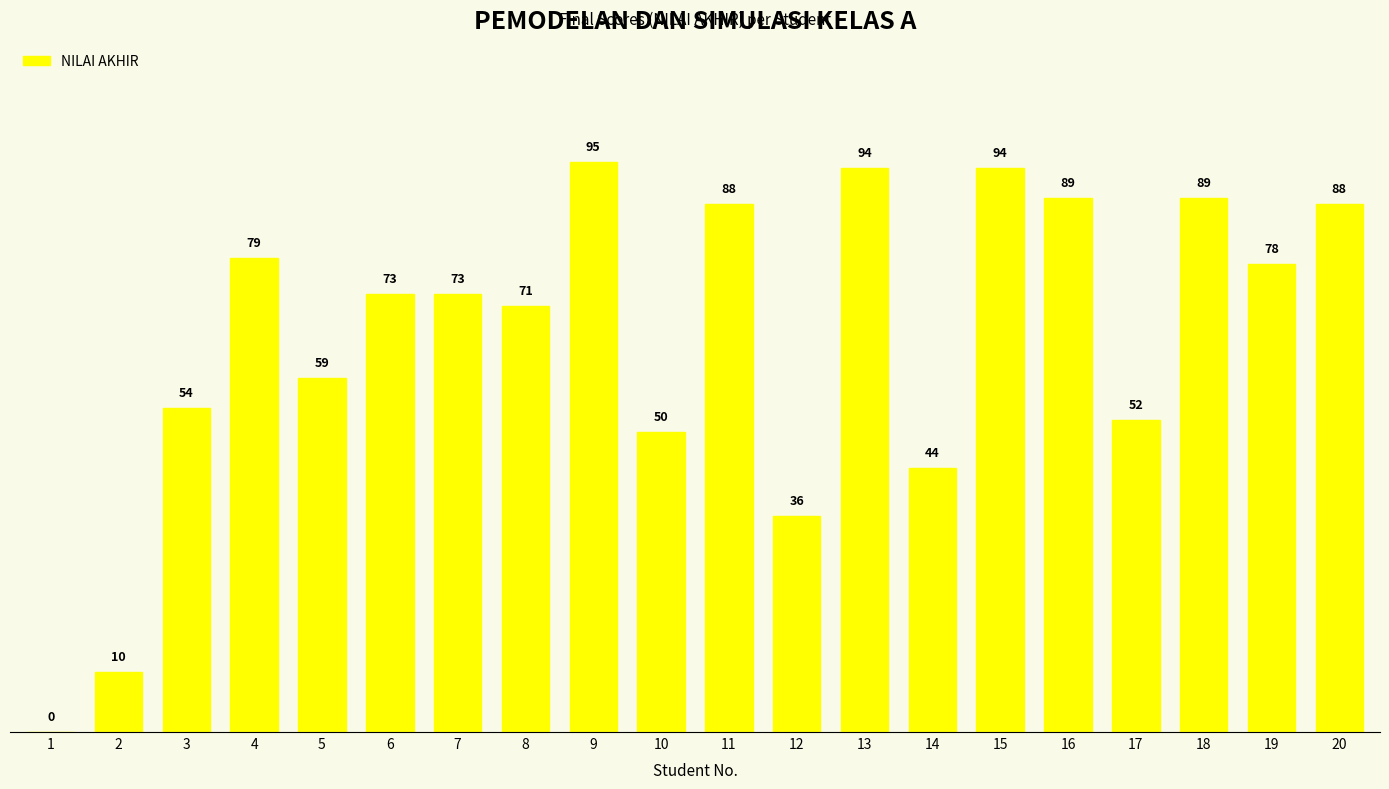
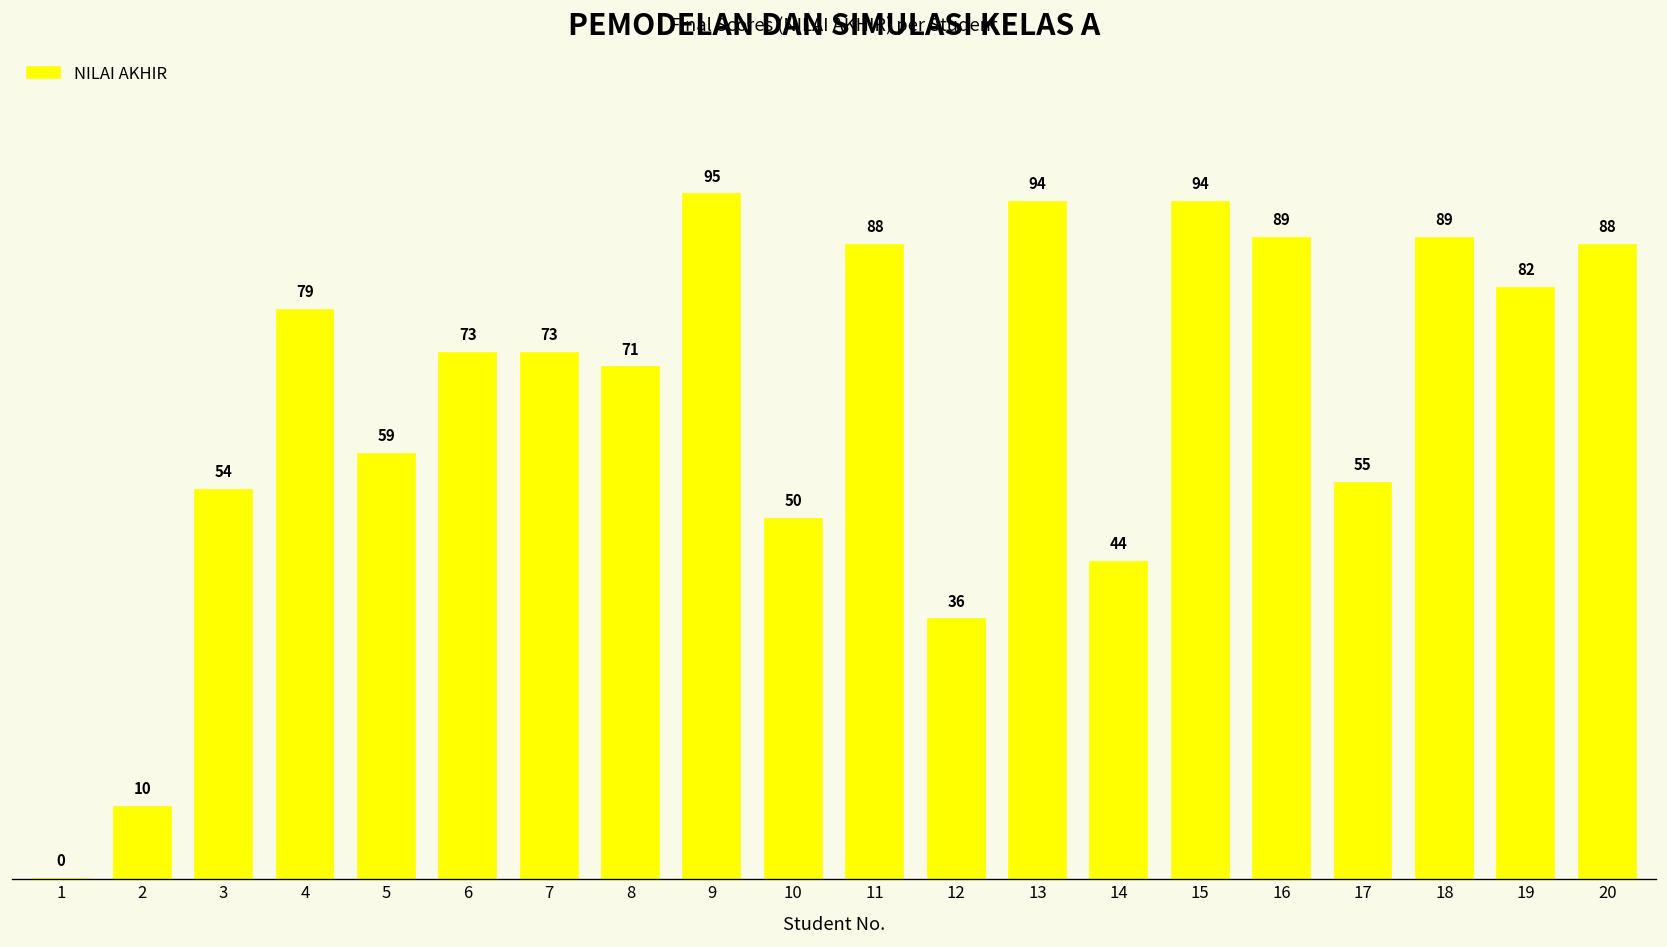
  {
    "1": 0,
    "2": 10,
    "3": 54,
    "4": 79,
    "5": 59,
    "6": 73,
    "7": 73,
    "8": 71,
    "9": 95,
    "10": 50,
    "11": 88,
    "12": 36,
    "13": 94,
    "14": 44,
    "15": 94,
    "16": 89,
-   "17": 52,
+   "17": 55,
    "18": 89,
-   "19": 78,
+   "19": 82,
    "20": 88
  }
